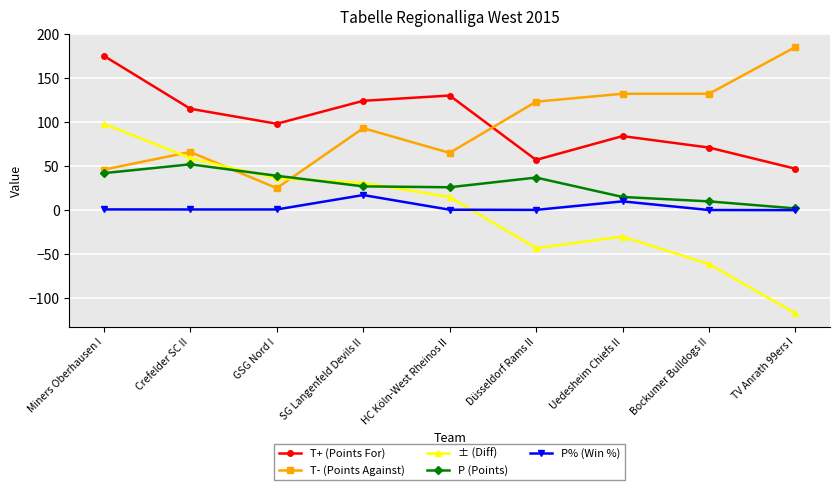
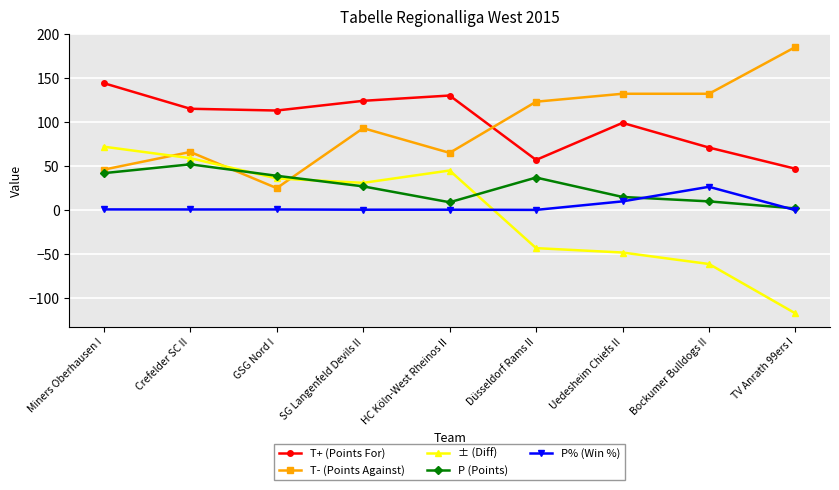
  {
    "T+ (Points For)": {
-     "Miners Oberhausen I": 180,
+     "Miners Oberhausen I": 140,
      "Crefelder SC II": 120,
-     "GSG Nord I": 100,
+     "GSG Nord I": 110,
      "SG Langenfeld Devils II": 120,
      "HC Köln-West Rheinos II": 130,
      "Düsseldorf Rams II": 60,
-     "Uedesheim Chiefs II": 80,
+     "Uedesheim Chiefs II": 100,
      "Bockumer Bulldogs II": 70,
      "TV Anrath 99ers I": 50
    },
    "T- (Points Against)": {
      "Miners Oberhausen I": 50,
      "Crefelder SC II": 70,
      "GSG Nord I": 30,
      "SG Langenfeld Devils II": 90,
      "HC Köln-West Rheinos II": 70,
      "Düsseldorf Rams II": 120,
      "Uedesheim Chiefs II": 130,
      "Bockumer Bulldogs II": 130,
      "TV Anrath 99ers I": 190
    },
    "± (Diff)": {
-     "Miners Oberhausen I": 100,
+     "Miners Oberhausen I": 70,
      "Crefelder SC II": 60,
      "GSG Nord I": 40,
      "SG Langenfeld Devils II": 30,
-     "HC Köln-West Rheinos II": 20,
+     "HC Köln-West Rheinos II": 50,
      "Düsseldorf Rams II": -40,
-     "Uedesheim Chiefs II": -30,
+     "Uedesheim Chiefs II": -50,
      "Bockumer Bulldogs II": -60,
      "TV Anrath 99ers I": -120
    },
    "P (Points)": {
      "Miners Oberhausen I": 40,
      "Crefelder SC II": 50,
      "GSG Nord I": 40,
      "SG Langenfeld Devils II": 30,
-     "HC Köln-West Rheinos II": 30,
+     "HC Köln-West Rheinos II": 10,
      "Düsseldorf Rams II": 40,
      "Uedesheim Chiefs II": 20,
      "Bockumer Bulldogs II": 10
    },
    "P% (Win %)": {
      "Miners Oberhausen I": 0,
      "Crefelder SC II": 0,
      "GSG Nord I": 0,
-     "SG Langenfeld Devils II": 20,
+     "SG Langenfeld Devils II": 0,
      "HC Köln-West Rheinos II": 0,
      "Düsseldorf Rams II": 0,
      "Uedesheim Chiefs II": 10,
-     "Bockumer Bulldogs II": 0
+     "Bockumer Bulldogs II": 30
    }
  }
